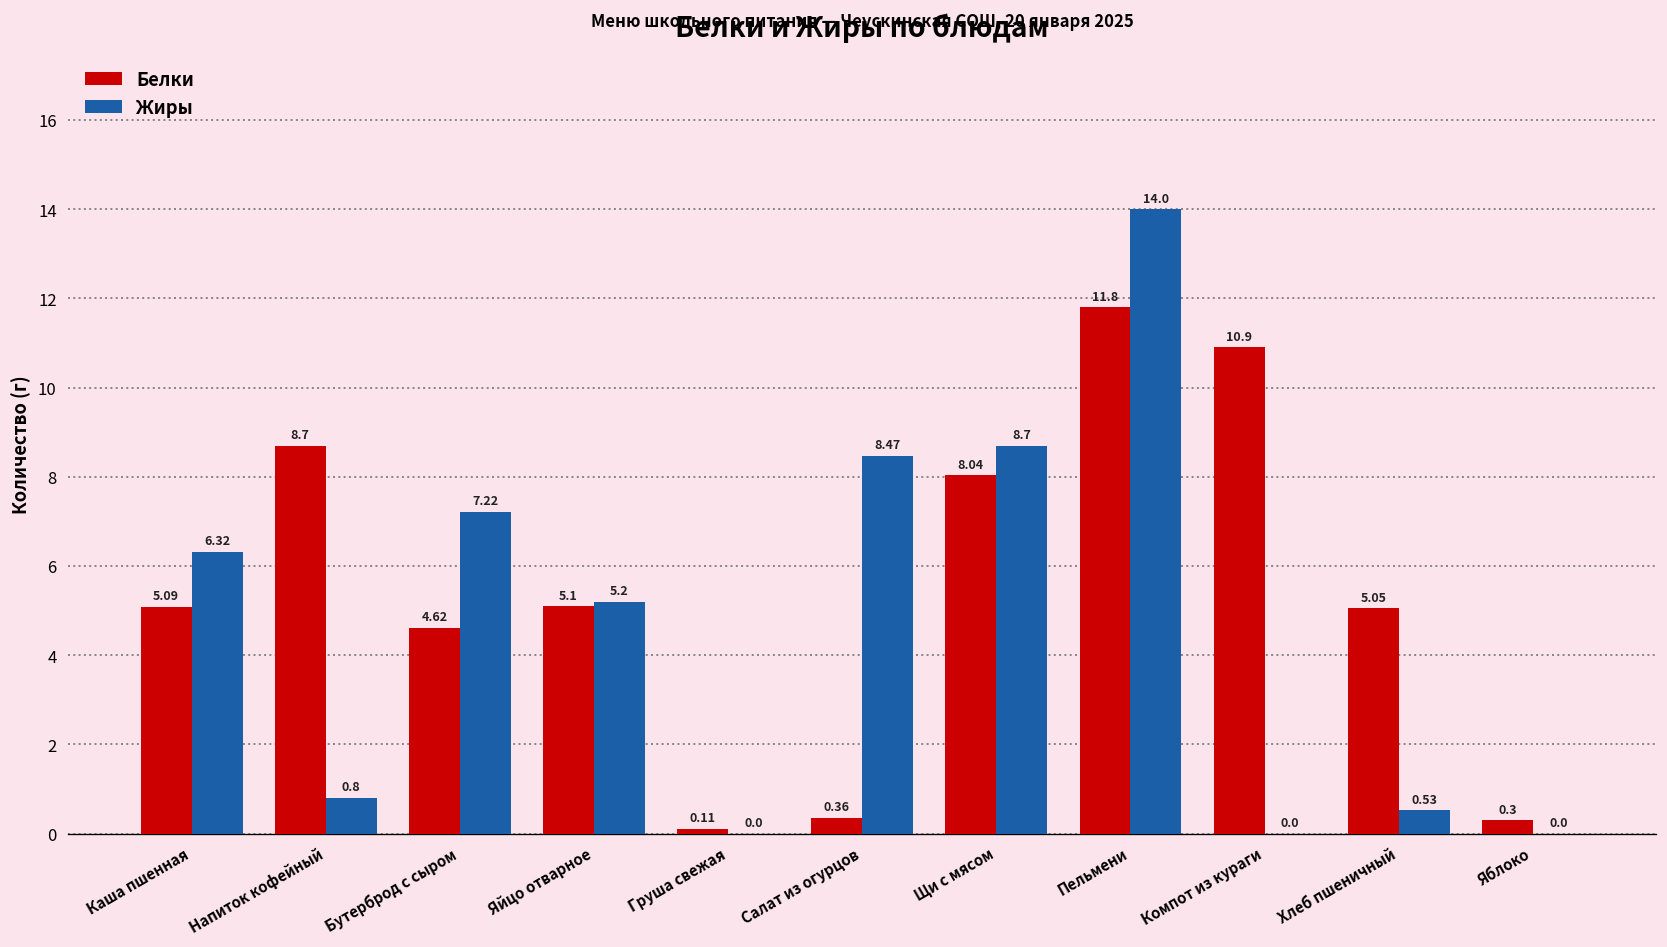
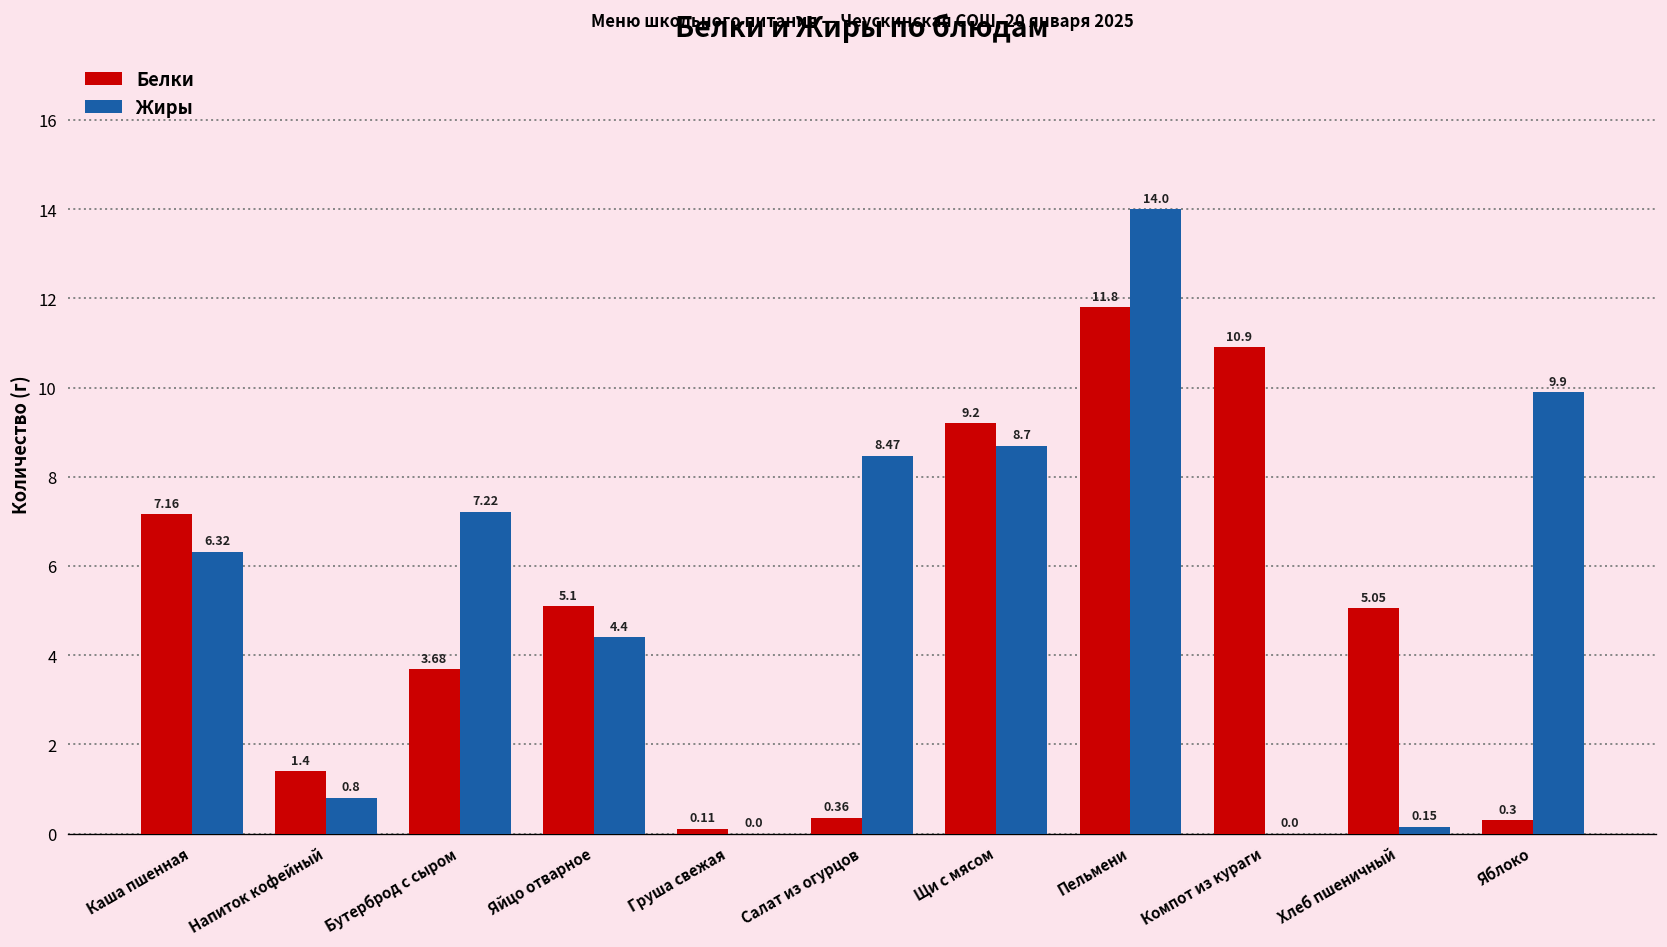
  {
    "Белки": {
-     "Каша пшенная": 5.09,
-     "Напиток кофейный": 8.7,
-     "Бутерброд с сыром": 4.62,
+     "Каша пшенная": 7.16,
+     "Напиток кофейный": 1.4,
+     "Бутерброд с сыром": 3.68,
      "Яйцо отварное": 5.1,
      "Груша свежая": 0.11,
      "Салат из огурцов": 0.36,
-     "Щи с мясом": 8.04,
+     "Щи с мясом": 9.2,
      "Пельмени": 11.8,
      "Компот из кураги": 10.9,
      "Хлеб пшеничный": 5.05,
      "Яблоко": 0.3
    },
    "Жиры": {
      "Каша пшенная": 6.32,
      "Напиток кофейный": 0.8,
      "Бутерброд с сыром": 7.22,
-     "Яйцо отварное": 5.2,
+     "Яйцо отварное": 4.4,
      "Груша свежая": 0.0,
      "Салат из огурцов": 8.47,
      "Щи с мясом": 8.7,
      "Пельмени": 14.0,
      "Компот из кураги": 0.0,
-     "Хлеб пшеничный": 0.53,
-     "Яблоко": 0.0
+     "Хлеб пшеничный": 0.15,
+     "Яблоко": 9.9
    }
  }
